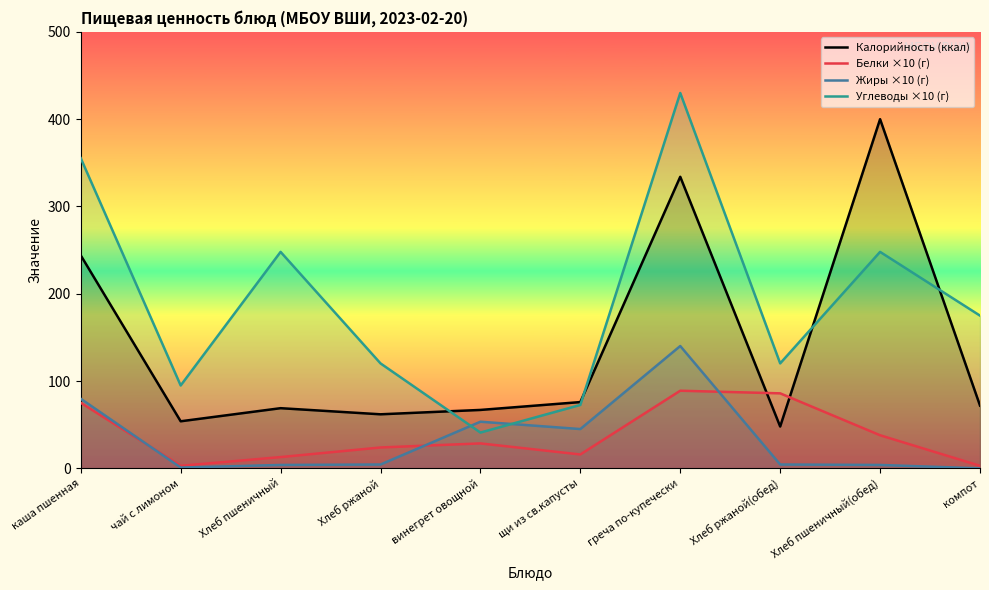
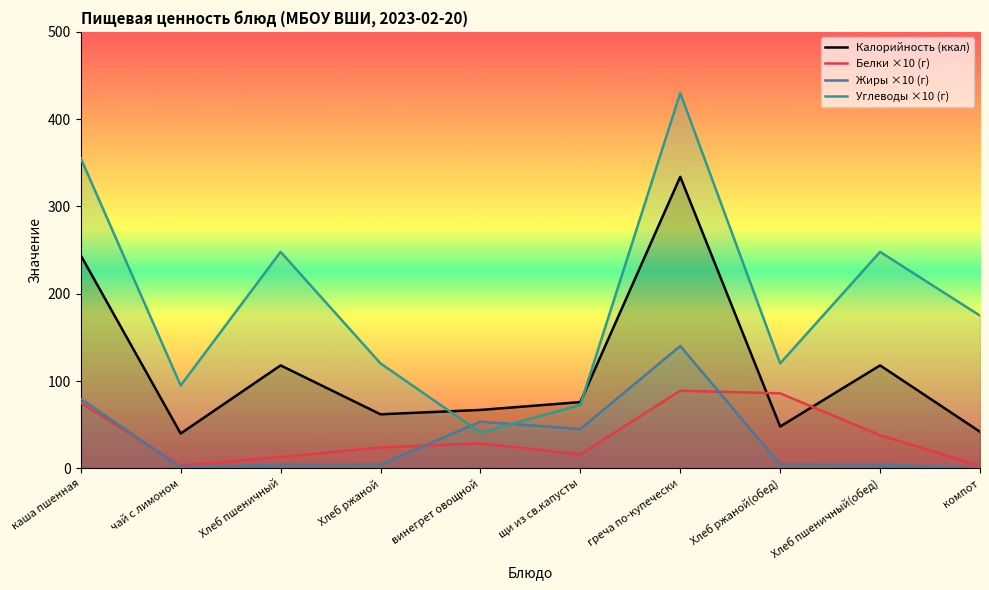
  {
    "Калорийность (ккал)": {
      "каша пшенная": 240,
-     "чай с лимоном": 50,
-     "Хлеб пшеничный": 70,
+     "чай с лимоном": 40,
+     "Хлеб пшеничный": 120,
      "Хлеб ржаной": 60,
      "винегрет овощной": 70,
      "щи из св.капусты": 80,
      "греча по-купечески": 330,
      "Хлеб ржаной(обед)": 50,
-     "Хлеб пшеничный(обед)": 400,
-     "компот": 70
+     "Хлеб пшеничный(обед)": 120,
+     "компот": 40
    },
    "Белки ×10 (г)": {
      "каша пшенная": 80,
      "Хлеб пшеничный": 10,
      "Хлеб ржаной": 20,
      "винегрет овощной": 30,
      "щи из св.капусты": 20,
      "греча по-купечески": 90,
      "Хлеб ржаной(обед)": 90,
      "Хлеб пшеничный(обед)": 40
    }
  }
